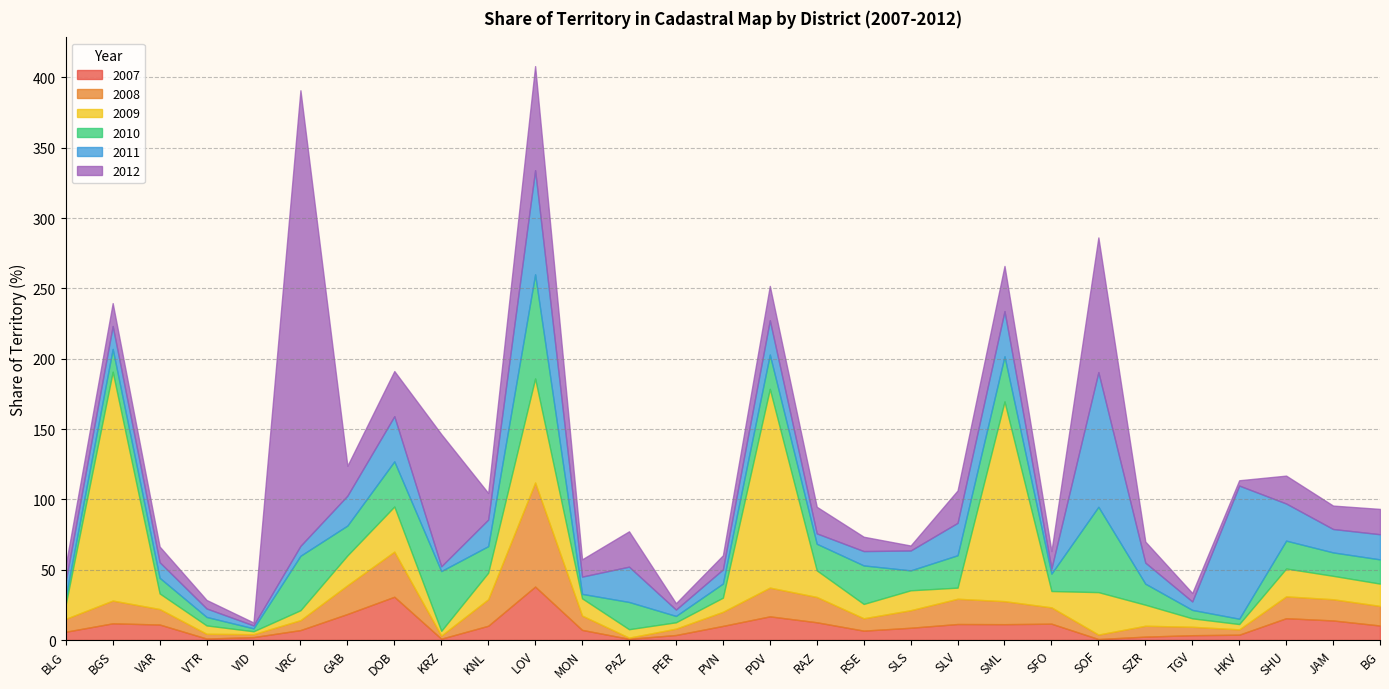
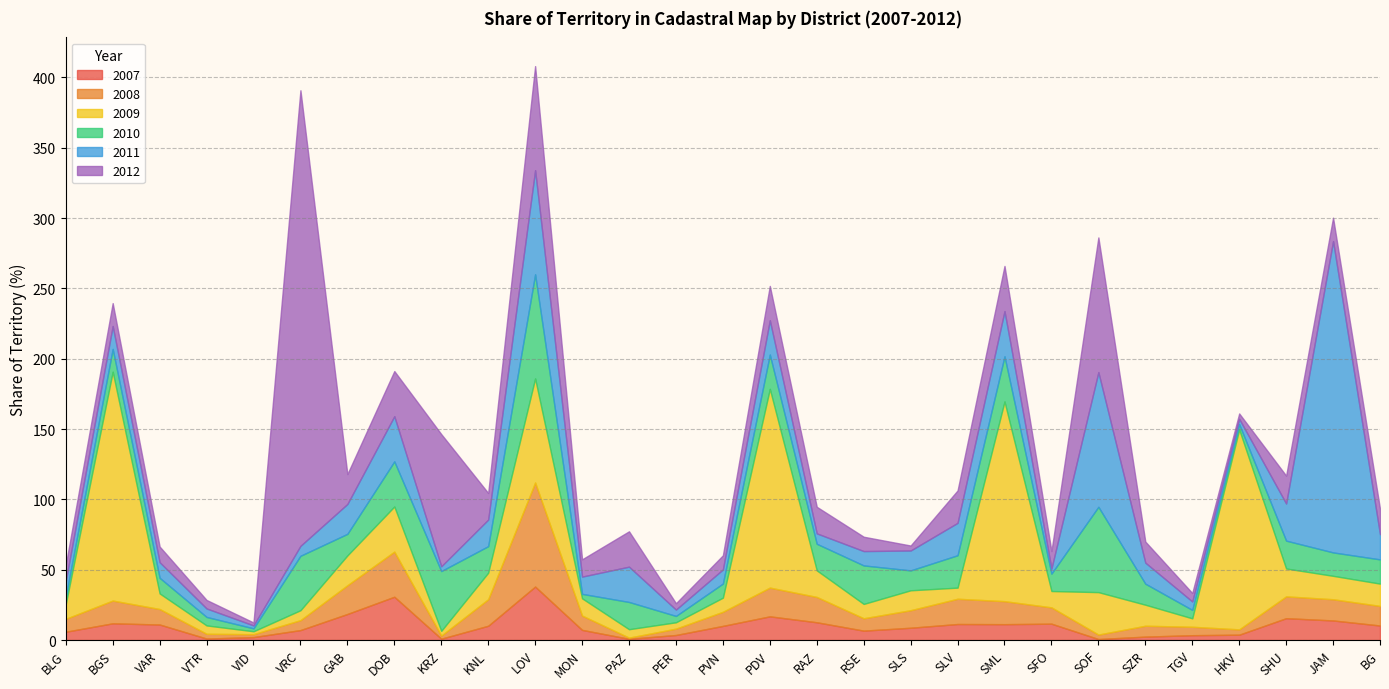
  {
    "2009": {
      "BLG": 10,
      "BGS": 163,
      "VAR": 11,
      "VTR": 6,
      "VID": 2,
      "VRC": 7,
      "GAB": 21,
      "DOB": 32,
      "KRZ": 3,
      "KNL": 19,
      "LOV": 74,
      "MON": 12,
      "PAZ": 6,
      "PER": 5,
      "PVN": 10,
      "PDV": 141,
      "RAZ": 19,
      "RSE": 10,
      "SLS": 14,
      "SLV": 8,
      "SML": 142,
      "SFO": 12,
      "SOF": 30,
      "SZR": 15,
      "TGV": 6,
-     "HKV": 4,
+     "HKV": 142,
      "SHU": 20,
      "JAM": 17,
      "BG": 16
    },
    "2010": {
      "BLG": 5,
      "BGS": 16,
      "VAR": 11,
      "VTR": 6,
      "VID": 2,
      "VRC": 39,
-     "GAB": 21,
+     "GAB": 15,
      "DOB": 32,
      "KRZ": 43,
      "KNL": 19,
      "LOV": 74,
      "MON": 3,
      "PAZ": 19,
      "PER": 5,
      "PVN": 10,
      "PDV": 24,
      "RAZ": 19,
      "RSE": 27,
      "SLS": 14,
      "SLV": 23,
      "SML": 32,
      "SFO": 12,
      "SOF": 61,
      "SZR": 15,
      "TGV": 6,
      "HKV": 4,
      "SHU": 20,
      "JAM": 17,
      "BG": 17
    },
    "2011": {
      "BLG": 11,
      "BGS": 16,
      "VAR": 11,
      "VTR": 6,
      "VID": 2,
      "VRC": 7,
      "GAB": 21,
      "DOB": 32,
      "KRZ": 3,
      "KNL": 19,
      "LOV": 74,
      "MON": 12,
      "PAZ": 25,
      "PER": 5,
      "PVN": 10,
      "PDV": 24,
      "RAZ": 7,
      "RSE": 10,
      "SLS": 14,
      "SLV": 23,
      "SML": 32,
      "SFO": 4,
      "SOF": 96,
      "SZR": 15,
      "TGV": 6,
-     "HKV": 95,
+     "HKV": 4,
      "SHU": 26,
-     "JAM": 17,
+     "JAM": 221,
      "BG": 18
    },
    "2012": {
      "BLG": 11,
      "BGS": 16,
      "VAR": 11,
      "VTR": 6,
      "VID": 2,
      "VRC": 324,
      "GAB": 21,
      "DOB": 32,
      "KRZ": 94,
      "KNL": 19,
      "LOV": 74,
      "MON": 12,
      "PAZ": 25,
      "PER": 5,
      "PVN": 10,
      "PDV": 24,
      "RAZ": 19,
      "RSE": 10,
      "SLS": 4,
      "SLV": 23,
      "SML": 32,
      "SFO": 12,
      "SOF": 96,
      "SZR": 15,
      "TGV": 6,
      "HKV": 4,
      "SHU": 20,
      "JAM": 17,
      "BG": 18
    }
  }
